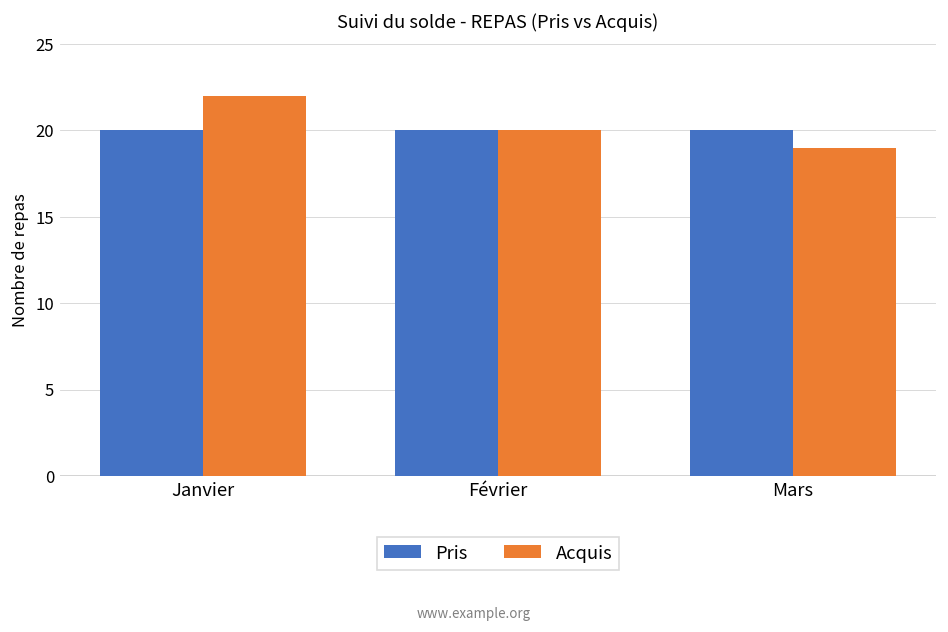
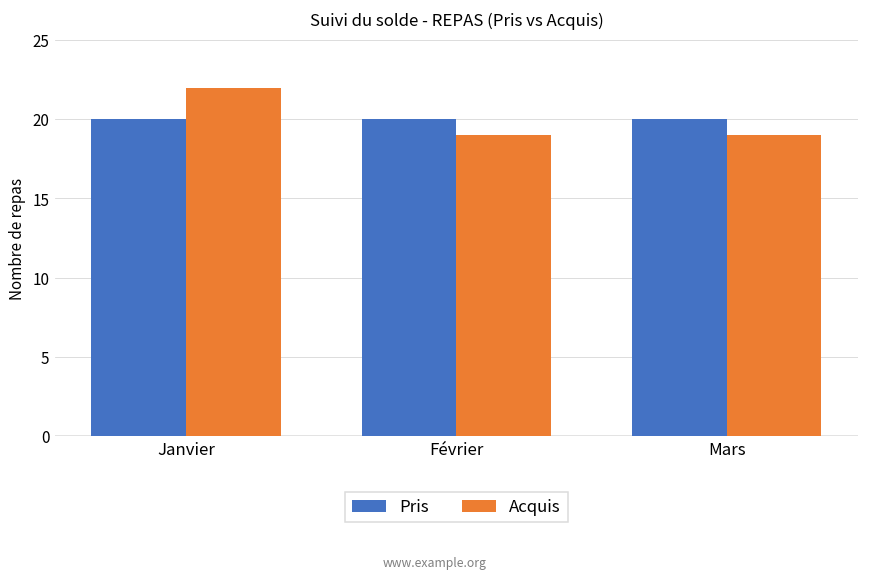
  {
    "Pris": {
      "Janvier": 20,
      "Février": 20,
      "Mars": 20
    },
    "Acquis": {
      "Janvier": 22,
-     "Février": 20,
+     "Février": 19,
      "Mars": 19
    }
  }
